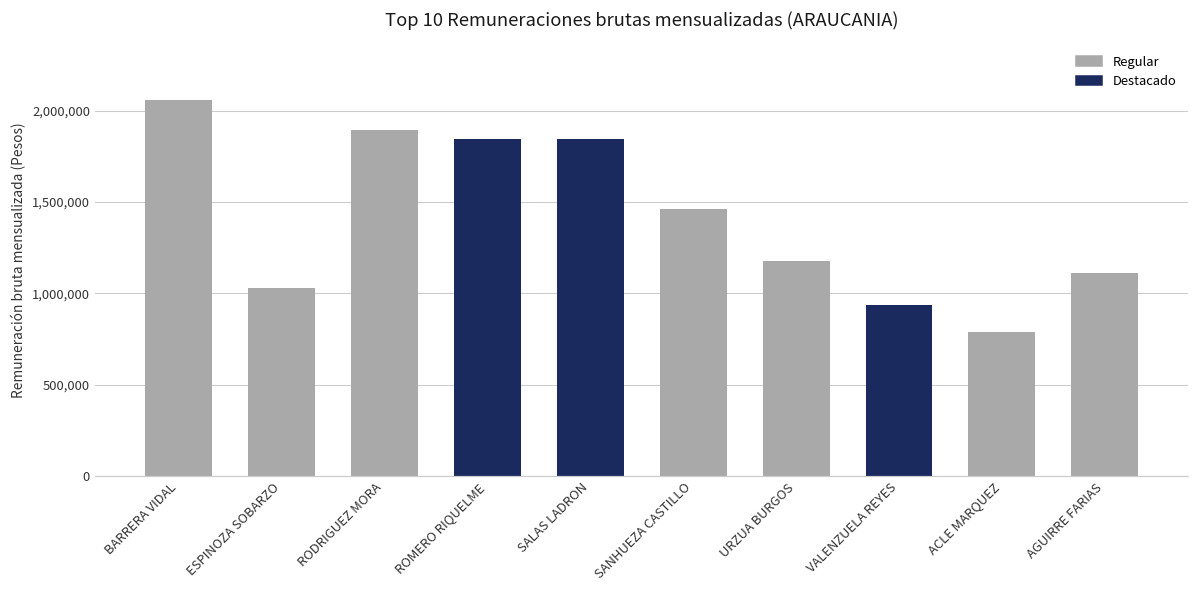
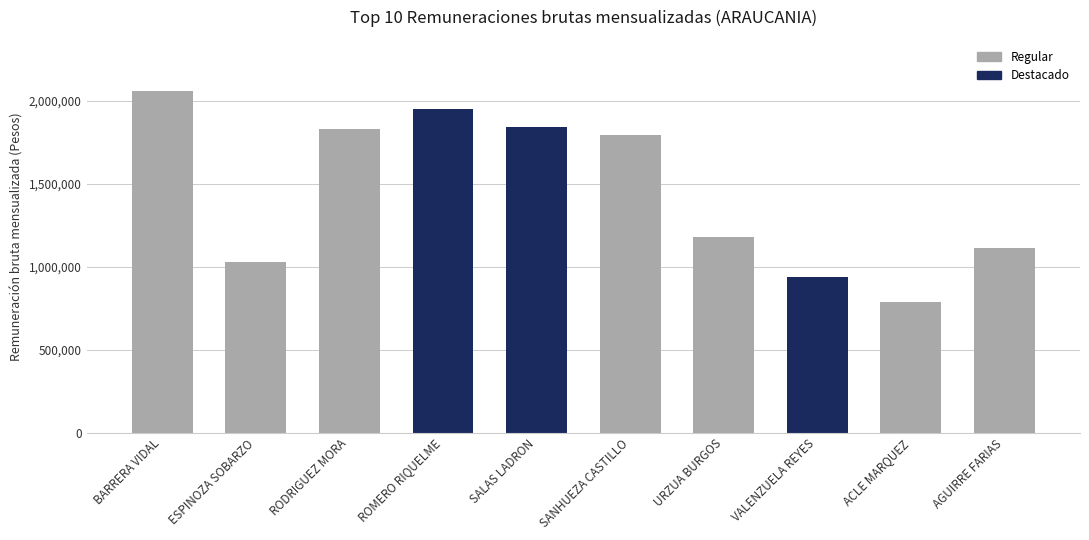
  {
    "BARRERA VIDAL": "2,060,000",
    "ESPINOZA SOBARZO": "1,030,000",
-   "RODRIGUEZ MORA": "1,890,000",
-   "ROMERO RIQUELME": "1,850,000",
+   "RODRIGUEZ MORA": "1,830,000",
+   "ROMERO RIQUELME": "1,950,000",
    "SALAS LADRON": "1,840,000",
-   "SANHUEZA CASTILLO": "1,460,000",
+   "SANHUEZA CASTILLO": "1,790,000",
    "URZUA BURGOS": "1,180,000",
    "VALENZUELA REYES": "940,000",
    "ACLE MARQUEZ": "790,000",
    "AGUIRRE FARIAS": "1,110,000"
  }
